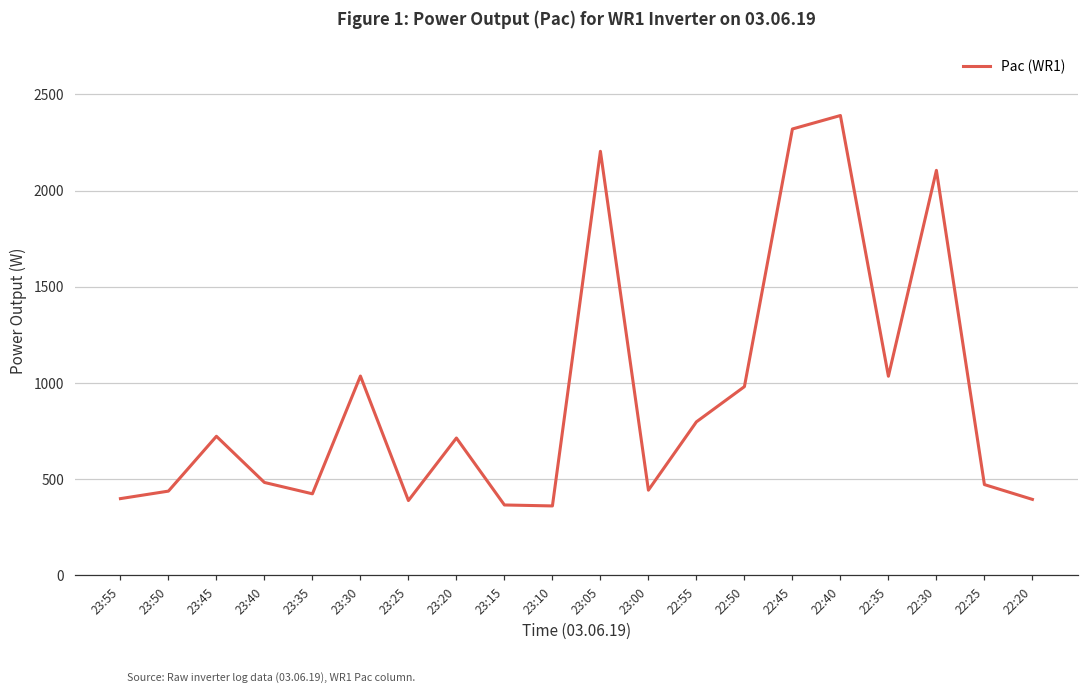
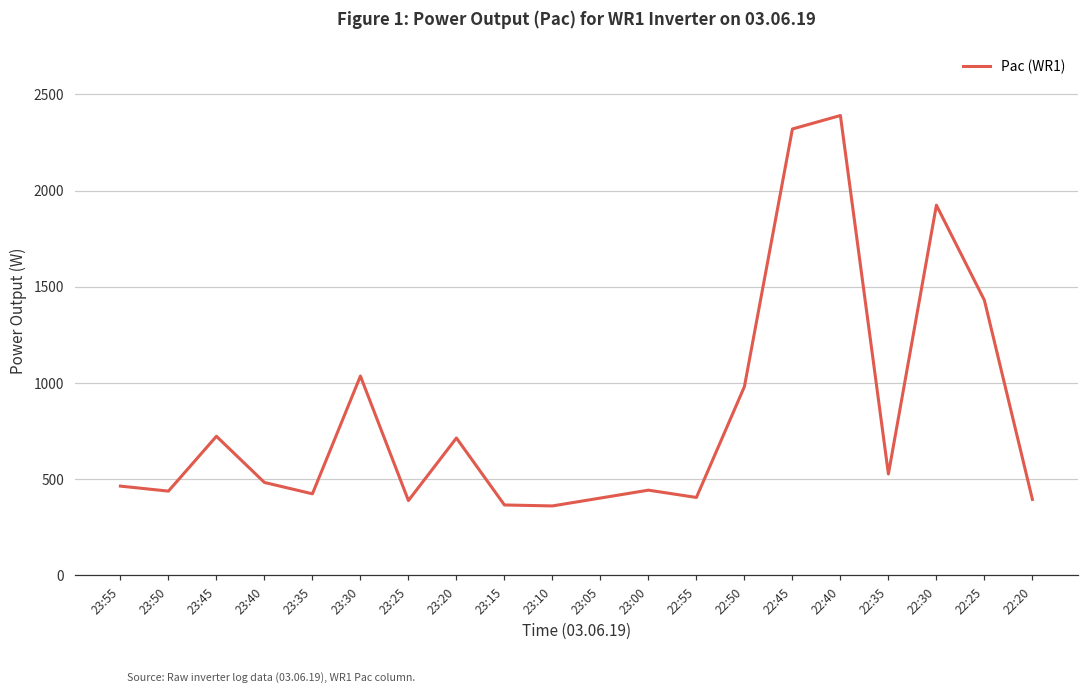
  {
-   "23:55": 400,
+   "23:55": 460,
    "23:50": 440,
    "23:45": 720,
    "23:40": 480,
    "23:35": 420,
    "23:30": 1040,
    "23:25": 390,
    "23:20": 710,
    "23:15": 370,
    "23:10": 360,
-   "23:05": 2200,
+   "23:05": 400,
    "23:00": 440,
-   "22:55": 800,
+   "22:55": 410,
    "22:50": 980,
    "22:45": 2320,
    "22:40": 2390,
-   "22:35": 1040,
-   "22:30": 2110,
-   "22:25": 470,
+   "22:35": 530,
+   "22:30": 1920,
+   "22:25": 1430,
    "22:20": 400
  }
